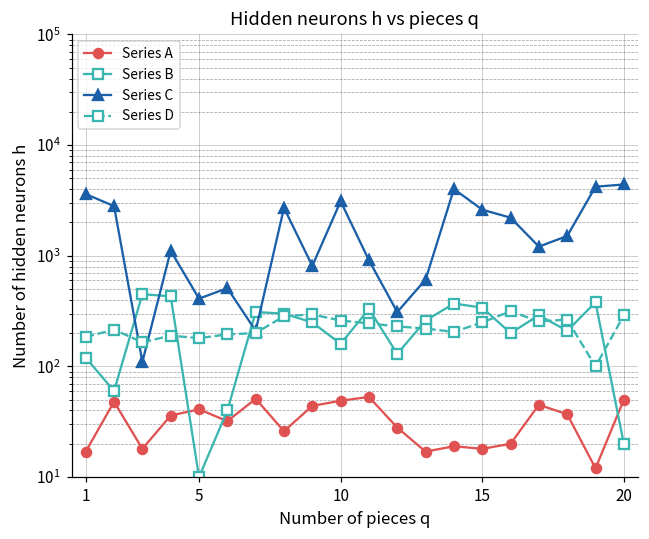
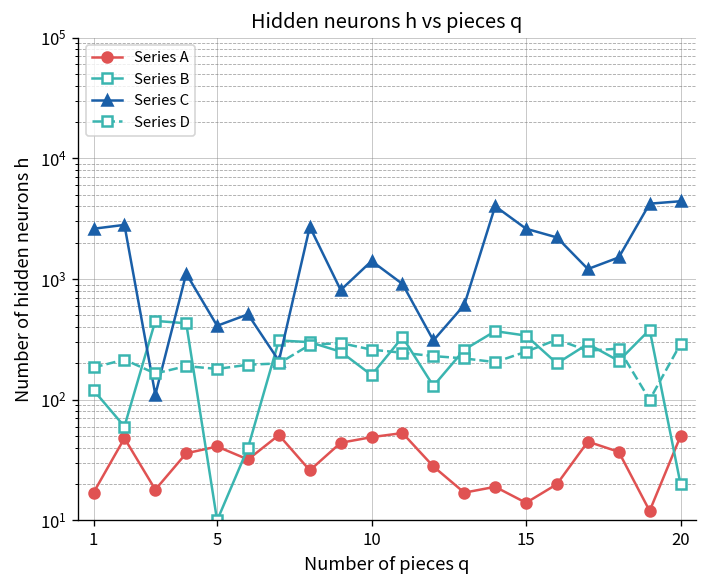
  {
    "Series A": {
      "1": 17,
      "5": 41,
      "10": 50,
-     "15": 18,
+     "15": 14,
      "20": 50
    },
    "Series C": {
-     "1": 3600,
+     "1": 2600,
      "5": 410,
-     "10": 3100,
+     "10": 1400,
      "15": 2600,
      "20": 4000
    }
  }
